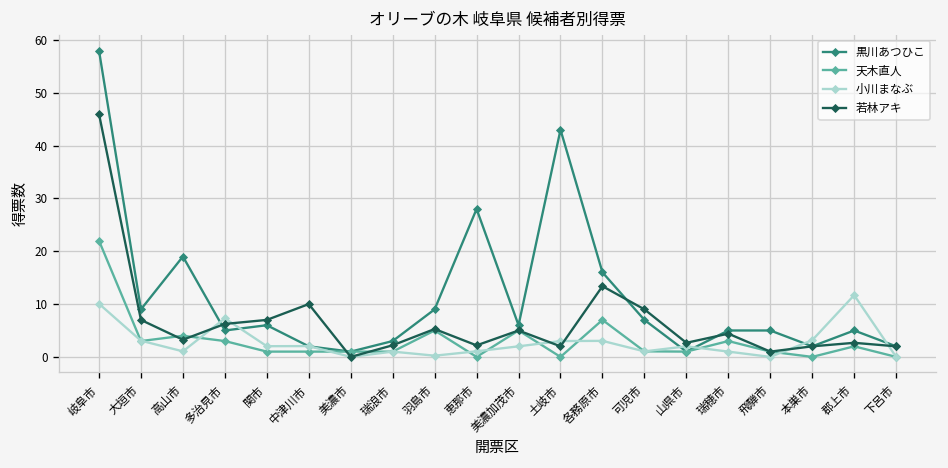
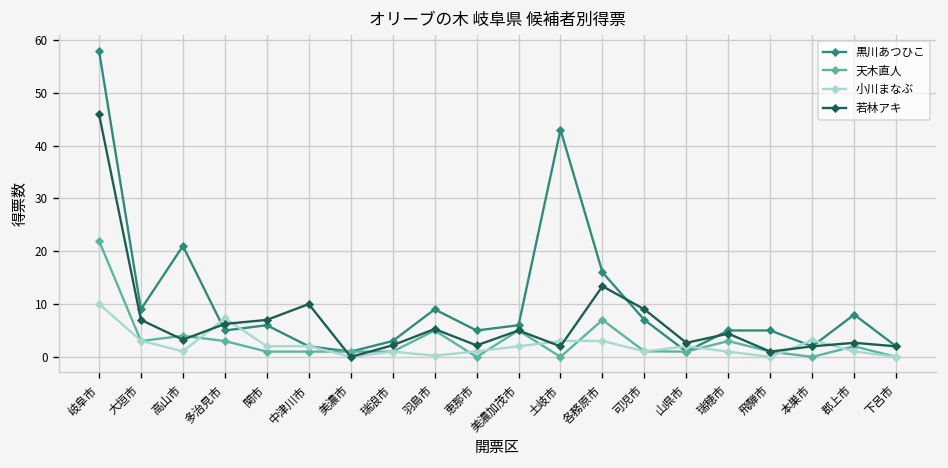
  {
    "黒川あつひこ": {
      "岐阜市": 58,
      "大垣市": 9,
-     "高山市": 19,
+     "高山市": 21,
      "多治見市": 5,
      "関市": 6,
      "瑞浪市": 3,
      "羽島市": 9,
-     "恵那市": 28,
+     "恵那市": 5,
      "美濃加茂市": 6,
      "土岐市": 43,
      "各務原市": 16,
      "可児市": 7,
      "瑞穂市": 5,
      "飛騨市": 5,
-     "郡上市": 5
+     "郡上市": 8
    },
    "天木直人": {
      "岐阜市": 22,
      "高山市": 4,
      "多治見市": 3,
      "関市": 1,
      "中津川市": 1,
      "恵那市": 0,
      "土岐市": 0,
      "各務原市": 7,
      "瑞穂市": 3,
      "本巣市": 0,
      "郡上市": 2
    },
    "小川まなぶ": {
      "岐阜市": 10,
      "高山市": 1,
      "多治見市": 7,
      "関市": 2,
      "羽島市": 0,
      "恵那市": 1,
      "美濃加茂市": 2,
      "土岐市": 3,
      "各務原市": 3,
      "山県市": 2,
      "瑞穂市": 1,
      "飛騨市": 0,
      "本巣市": 3,
-     "郡上市": 12
+     "郡上市": 1
    },
    "若林アキ": {
      "岐阜市": 46,
      "大垣市": 7,
      "高山市": 3,
      "多治見市": 6,
      "関市": 7,
      "中津川市": 10,
      "瑞浪市": 2,
      "恵那市": 2,
      "土岐市": 2,
      "各務原市": 13,
      "可児市": 9,
      "山県市": 3,
      "瑞穂市": 4,
      "郡上市": 3
    }
  }
